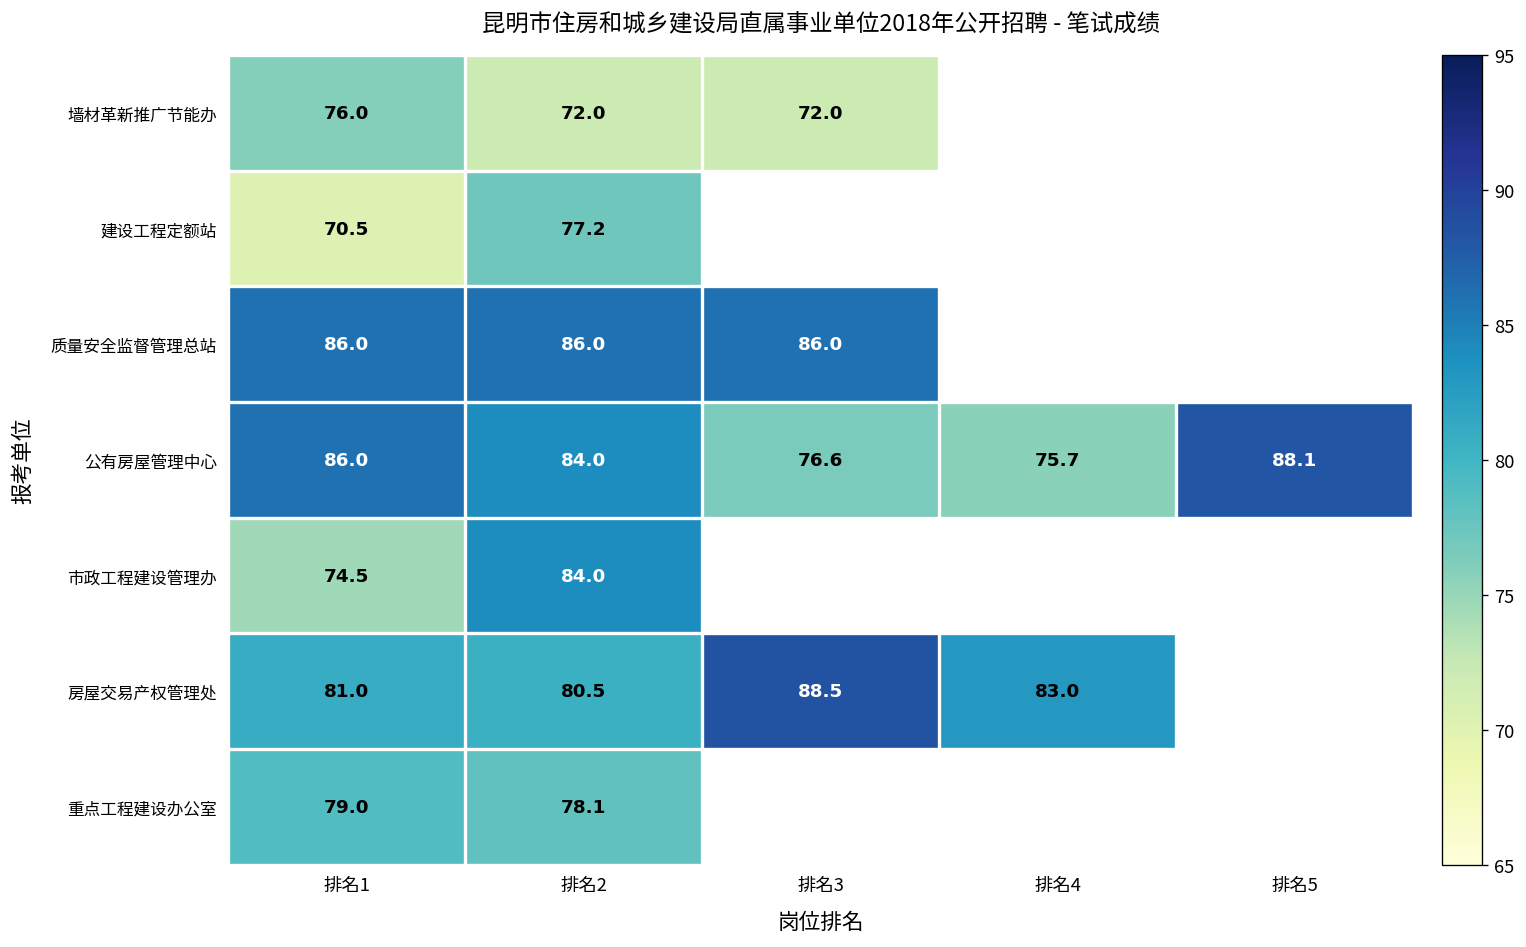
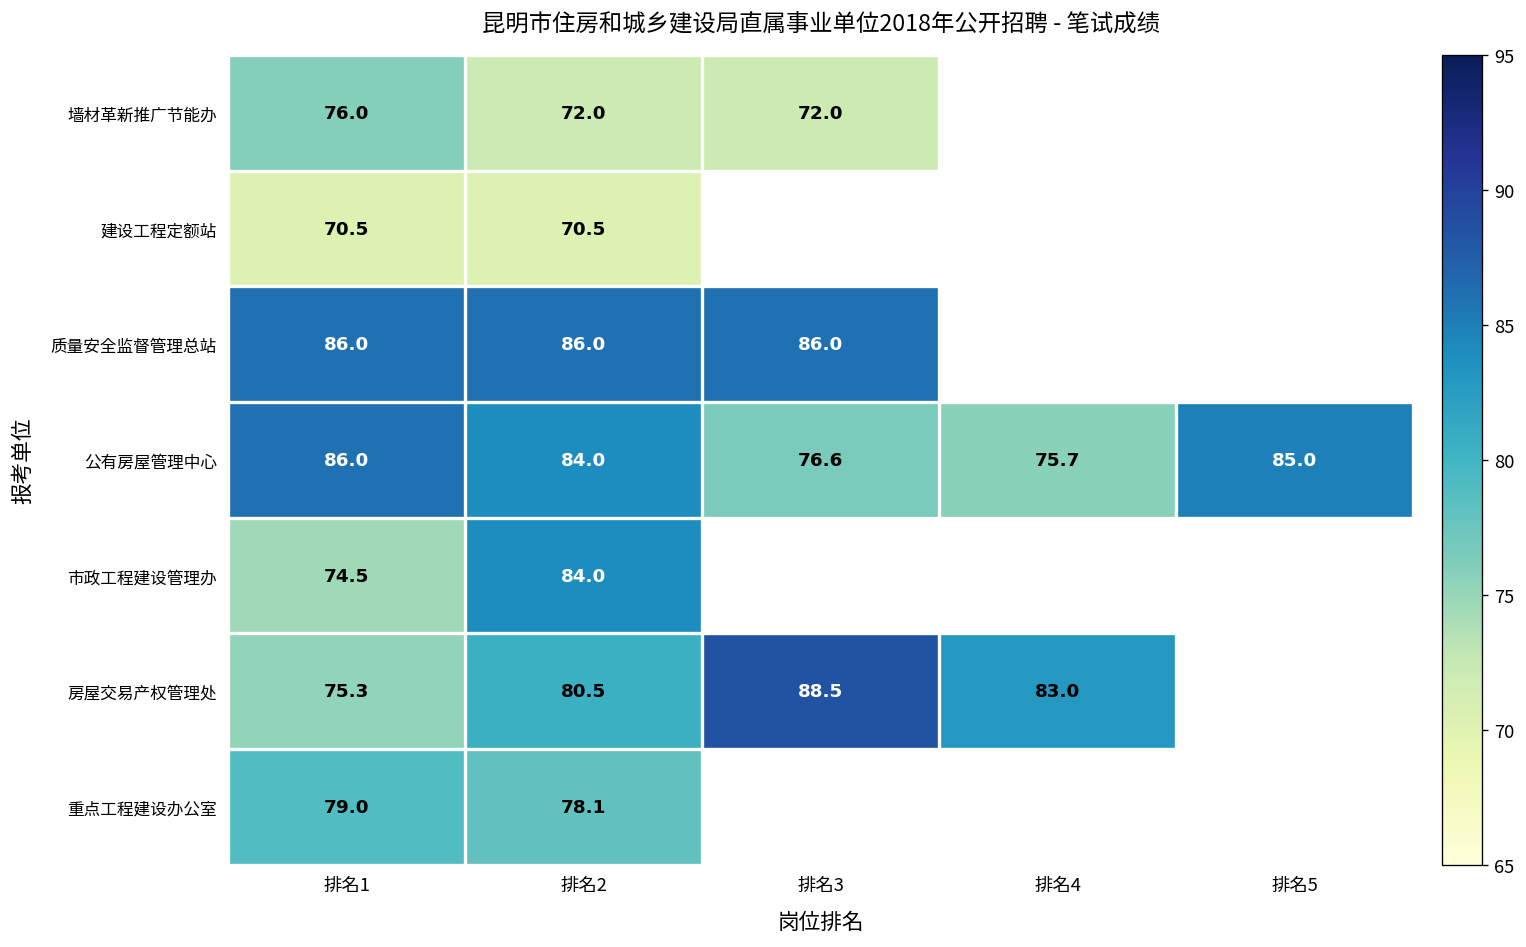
  {
    "墙材革新推广节能办": {
      "排名1": 76.0,
      "排名2": 72.0,
      "排名3": 72.0
    },
    "建设工程定额站": {
      "排名1": 70.5,
-     "排名2": 77.2
+     "排名2": 70.5
    },
    "质量安全监督管理总站": {
      "排名1": 86.0,
      "排名2": 86.0,
      "排名3": 86.0
    },
    "公有房屋管理中心": {
      "排名1": 86.0,
      "排名2": 84.0,
      "排名3": 76.6,
      "排名4": 75.7,
-     "排名5": 88.1
+     "排名5": 85.0
    },
    "市政工程建设管理办": {
      "排名1": 74.5,
      "排名2": 84.0
    },
    "房屋交易产权管理处": {
-     "排名1": 81.0,
+     "排名1": 75.3,
      "排名2": 80.5,
      "排名3": 88.5,
      "排名4": 83.0
    },
    "重点工程建设办公室": {
      "排名1": 79.0,
      "排名2": 78.1
    }
  }
